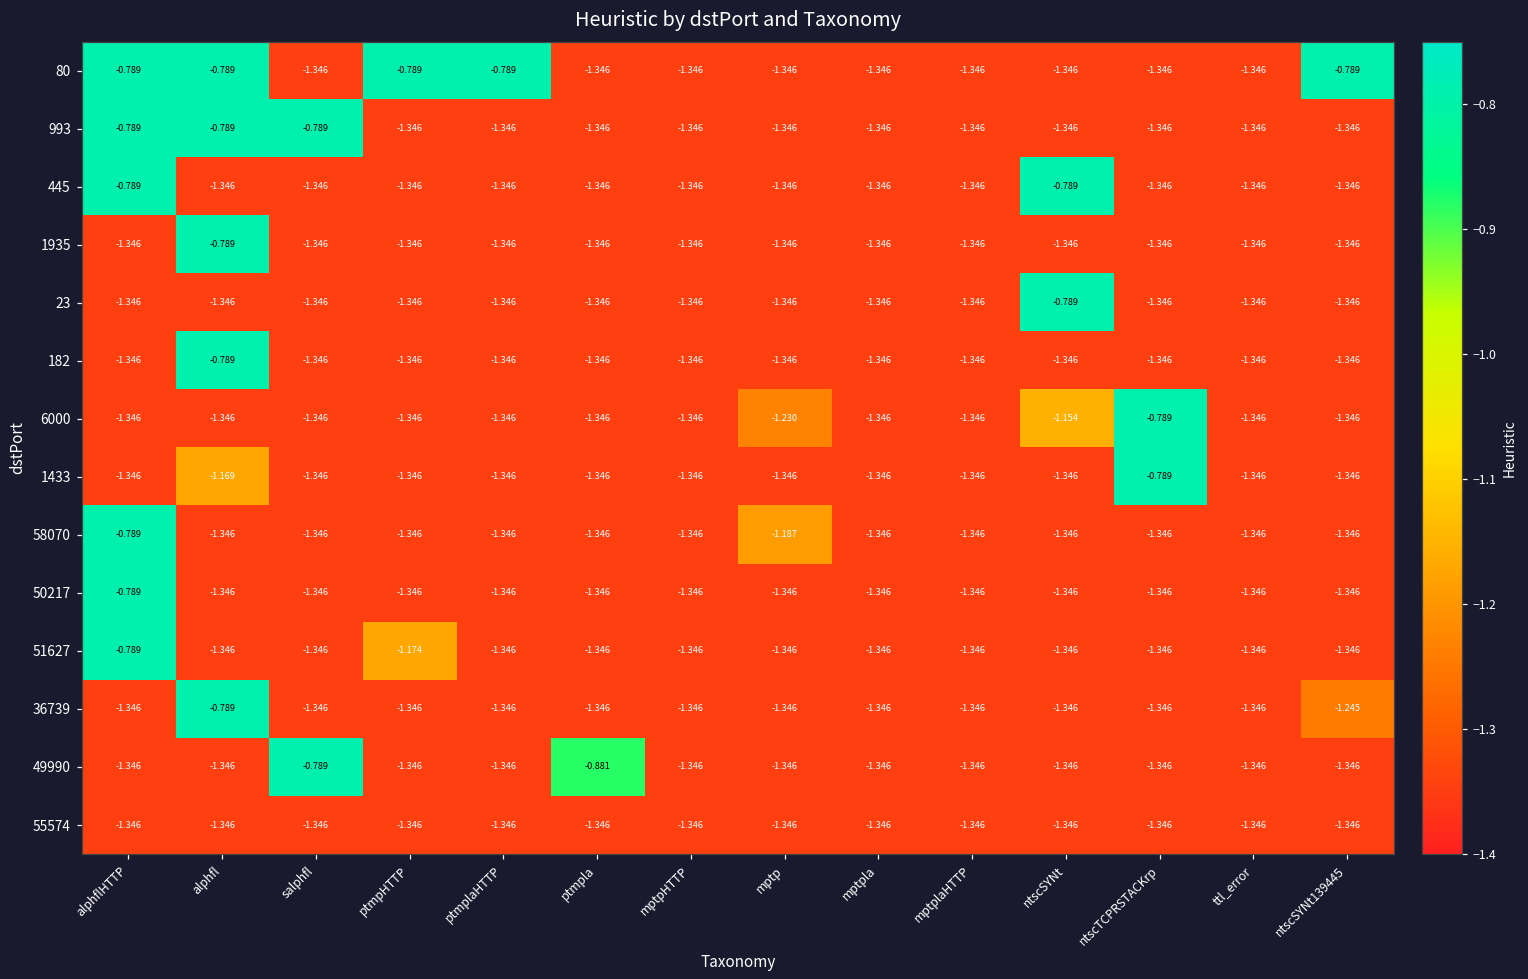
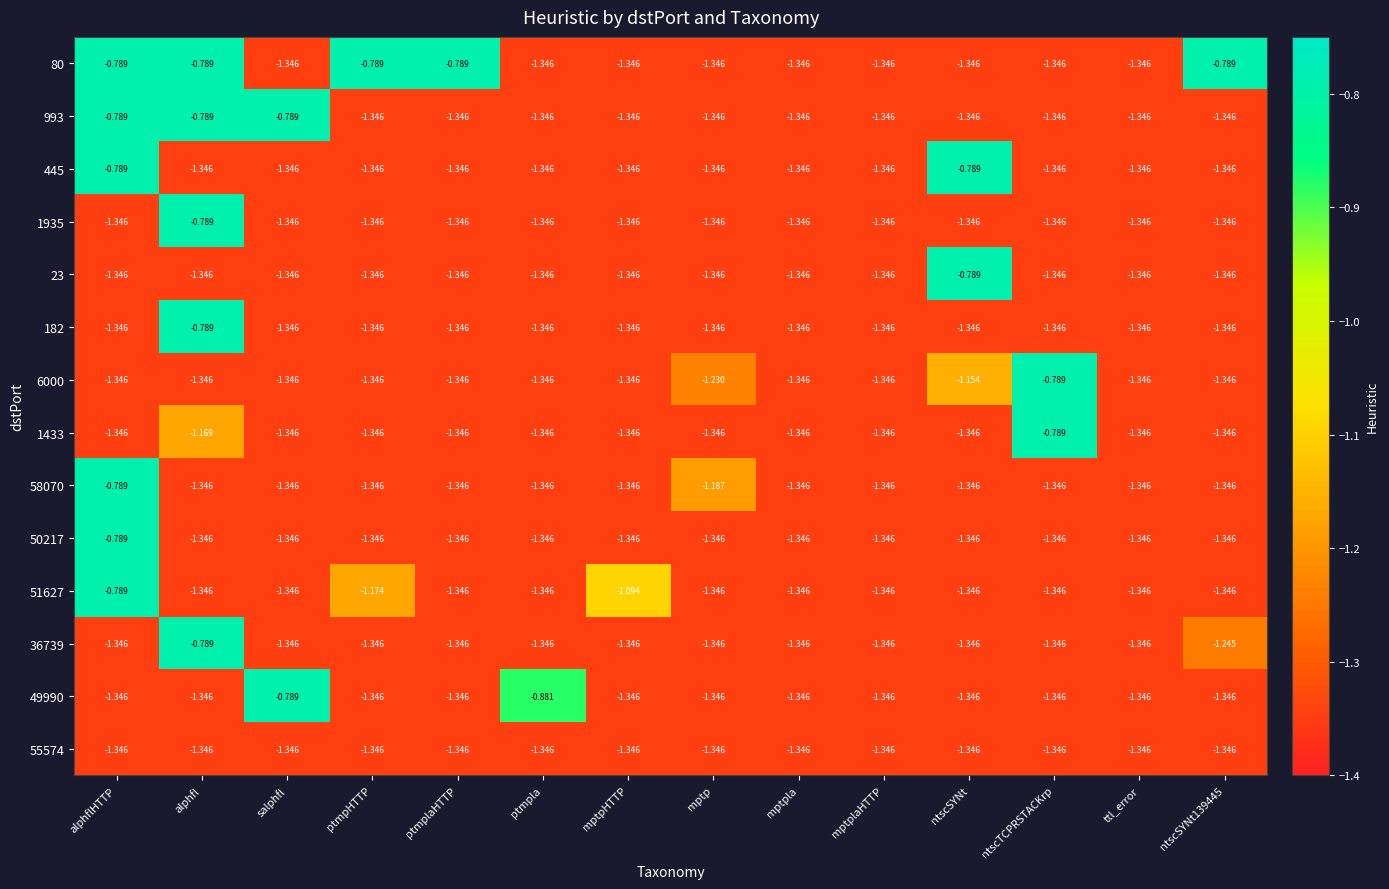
  {
    "80": {
      "alphflHTTP": -0.789,
      "alphfl": -0.789,
      "salphfl": -1.346,
      "ptmpHTTP": -0.789,
      "ptmplaHTTP": -0.789,
      "ptmpla": -1.346,
      "mptpHTTP": -1.346,
      "mptp": -1.346,
      "mptpla": -1.346,
      "mptplaHTTP": -1.346,
      "ntscSYNt": -1.346,
      "ntscTCPRSTACKrp": -1.346,
      "ttl_error": -1.346,
      "ntscSYNt139445": -0.789
    },
    "993": {
      "alphflHTTP": -0.789,
      "alphfl": -0.789,
      "salphfl": -0.789,
      "ptmpHTTP": -1.346,
      "ptmplaHTTP": -1.346,
      "ptmpla": -1.346,
      "mptpHTTP": -1.346,
      "mptp": -1.346,
      "mptpla": -1.346,
      "mptplaHTTP": -1.346,
      "ntscSYNt": -1.346,
      "ntscTCPRSTACKrp": -1.346,
      "ttl_error": -1.346,
      "ntscSYNt139445": -1.346
    },
    "445": {
      "alphflHTTP": -0.789,
      "alphfl": -1.346,
      "salphfl": -1.346,
      "ptmpHTTP": -1.346,
      "ptmplaHTTP": -1.346,
      "ptmpla": -1.346,
      "mptpHTTP": -1.346,
      "mptp": -1.346,
      "mptpla": -1.346,
      "mptplaHTTP": -1.346,
      "ntscSYNt": -0.789,
      "ntscTCPRSTACKrp": -1.346,
      "ttl_error": -1.346,
      "ntscSYNt139445": -1.346
    },
    "1935": {
      "alphflHTTP": -1.346,
      "alphfl": -0.789,
      "salphfl": -1.346,
      "ptmpHTTP": -1.346,
      "ptmplaHTTP": -1.346,
      "ptmpla": -1.346,
      "mptpHTTP": -1.346,
      "mptp": -1.346,
      "mptpla": -1.346,
      "mptplaHTTP": -1.346,
      "ntscSYNt": -1.346,
      "ntscTCPRSTACKrp": -1.346,
      "ttl_error": -1.346,
      "ntscSYNt139445": -1.346
    },
    "23": {
      "alphflHTTP": -1.346,
      "alphfl": -1.346,
      "salphfl": -1.346,
      "ptmpHTTP": -1.346,
      "ptmplaHTTP": -1.346,
      "ptmpla": -1.346,
      "mptpHTTP": -1.346,
      "mptp": -1.346,
      "mptpla": -1.346,
      "mptplaHTTP": -1.346,
      "ntscSYNt": -0.789,
      "ntscTCPRSTACKrp": -1.346,
      "ttl_error": -1.346,
      "ntscSYNt139445": -1.346
    },
    "182": {
      "alphflHTTP": -1.346,
      "alphfl": -0.789,
      "salphfl": -1.346,
      "ptmpHTTP": -1.346,
      "ptmplaHTTP": -1.346,
      "ptmpla": -1.346,
      "mptpHTTP": -1.346,
      "mptp": -1.346,
      "mptpla": -1.346,
      "mptplaHTTP": -1.346,
      "ntscSYNt": -1.346,
      "ntscTCPRSTACKrp": -1.346,
      "ttl_error": -1.346,
      "ntscSYNt139445": -1.346
    },
    "6000": {
      "alphflHTTP": -1.346,
      "alphfl": -1.346,
      "salphfl": -1.346,
      "ptmpHTTP": -1.346,
      "ptmplaHTTP": -1.346,
      "ptmpla": -1.346,
      "mptpHTTP": -1.346,
      "mptp": -1.230,
      "mptpla": -1.346,
      "mptplaHTTP": -1.346,
      "ntscSYNt": -1.154,
      "ntscTCPRSTACKrp": -0.789,
      "ttl_error": -1.346,
      "ntscSYNt139445": -1.346
    },
    "1433": {
      "alphflHTTP": -1.346,
      "alphfl": -1.169,
      "salphfl": -1.346,
      "ptmpHTTP": -1.346,
      "ptmplaHTTP": -1.346,
      "ptmpla": -1.346,
      "mptpHTTP": -1.346,
      "mptp": -1.346,
      "mptpla": -1.346,
      "mptplaHTTP": -1.346,
      "ntscSYNt": -1.346,
      "ntscTCPRSTACKrp": -0.789,
      "ttl_error": -1.346,
      "ntscSYNt139445": -1.346
    },
    "58070": {
      "alphflHTTP": -0.789,
      "alphfl": -1.346,
      "salphfl": -1.346,
      "ptmpHTTP": -1.346,
      "ptmplaHTTP": -1.346,
      "ptmpla": -1.346,
      "mptpHTTP": -1.346,
      "mptp": -1.187,
      "mptpla": -1.346,
      "mptplaHTTP": -1.346,
      "ntscSYNt": -1.346,
      "ntscTCPRSTACKrp": -1.346,
      "ttl_error": -1.346,
      "ntscSYNt139445": -1.346
    },
    "50217": {
      "alphflHTTP": -0.789,
      "alphfl": -1.346,
      "salphfl": -1.346,
      "ptmpHTTP": -1.346,
      "ptmplaHTTP": -1.346,
      "ptmpla": -1.346,
      "mptpHTTP": -1.346,
      "mptp": -1.346,
      "mptpla": -1.346,
      "mptplaHTTP": -1.346,
      "ntscSYNt": -1.346,
      "ntscTCPRSTACKrp": -1.346,
      "ttl_error": -1.346,
      "ntscSYNt139445": -1.346
    },
    "51627": {
      "alphflHTTP": -0.789,
      "alphfl": -1.346,
      "salphfl": -1.346,
      "ptmpHTTP": -1.174,
      "ptmplaHTTP": -1.346,
      "ptmpla": -1.346,
-     "mptpHTTP": -1.346,
+     "mptpHTTP": -1.094,
      "mptp": -1.346,
      "mptpla": -1.346,
      "mptplaHTTP": -1.346,
      "ntscSYNt": -1.346,
      "ntscTCPRSTACKrp": -1.346,
      "ttl_error": -1.346,
      "ntscSYNt139445": -1.346
    },
    "36739": {
      "alphflHTTP": -1.346,
      "alphfl": -0.789,
      "salphfl": -1.346,
      "ptmpHTTP": -1.346,
      "ptmplaHTTP": -1.346,
      "ptmpla": -1.346,
      "mptpHTTP": -1.346,
      "mptp": -1.346,
      "mptpla": -1.346,
      "mptplaHTTP": -1.346,
      "ntscSYNt": -1.346,
      "ntscTCPRSTACKrp": -1.346,
      "ttl_error": -1.346,
      "ntscSYNt139445": -1.245
    },
    "49990": {
      "alphflHTTP": -1.346,
      "alphfl": -1.346,
      "salphfl": -0.789,
      "ptmpHTTP": -1.346,
      "ptmplaHTTP": -1.346,
      "ptmpla": -0.881,
      "mptpHTTP": -1.346,
      "mptp": -1.346,
      "mptpla": -1.346,
      "mptplaHTTP": -1.346,
      "ntscSYNt": -1.346,
      "ntscTCPRSTACKrp": -1.346,
      "ttl_error": -1.346,
      "ntscSYNt139445": -1.346
    },
    "55574": {
      "alphflHTTP": -1.346,
      "alphfl": -1.346,
      "salphfl": -1.346,
      "ptmpHTTP": -1.346,
      "ptmplaHTTP": -1.346,
      "ptmpla": -1.346,
      "mptpHTTP": -1.346,
      "mptp": -1.346,
      "mptpla": -1.346,
      "mptplaHTTP": -1.346,
      "ntscSYNt": -1.346,
      "ntscTCPRSTACKrp": -1.346,
      "ttl_error": -1.346,
      "ntscSYNt139445": -1.346
    }
  }
